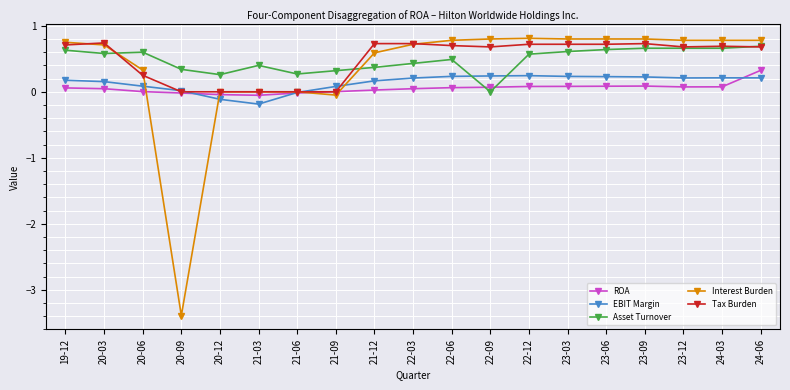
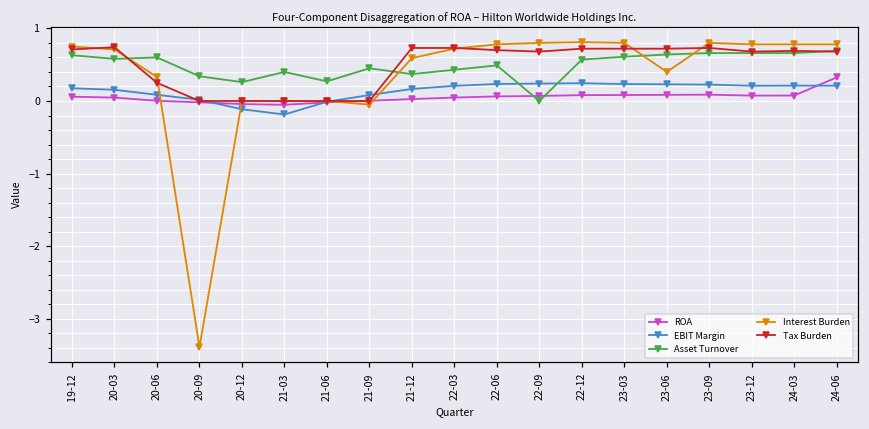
  {
    "ROA": {
      "19-12": 0.1,
      "20-03": 0.0,
      "20-06": 0.0,
      "20-12": 0.0,
      "21-03": -0.1,
      "21-12": 0.0,
      "22-03": 0.0,
      "22-06": 0.1,
      "22-09": 0.1,
      "22-12": 0.1,
      "23-03": 0.1,
      "23-06": 0.1,
      "23-09": 0.1,
      "23-12": 0.1,
      "24-03": 0.1,
      "24-06": 0.3
    },
    "EBIT Margin": {
      "19-12": 0.2,
      "20-03": 0.2,
      "20-06": 0.1,
      "20-12": -0.1,
      "21-03": -0.2,
      "21-09": 0.1,
      "21-12": 0.2,
      "22-03": 0.2,
      "22-06": 0.2,
      "22-09": 0.2,
      "22-12": 0.2,
      "23-03": 0.2,
      "23-06": 0.2,
      "23-09": 0.2,
      "23-12": 0.2,
      "24-03": 0.2,
      "24-06": 0.2
    },
    "Asset Turnover": {
      "19-12": 0.6,
      "20-03": 0.6,
      "20-06": 0.6,
      "20-09": 0.3,
      "20-12": 0.3,
      "21-03": 0.4,
      "21-06": 0.3,
-     "21-09": 0.3,
+     "21-09": 0.5,
      "21-12": 0.4,
      "22-03": 0.4,
      "22-06": 0.5,
      "22-09": 0.0,
      "22-12": 0.6,
      "23-03": 0.6,
      "23-06": 0.6,
      "23-09": 0.7
    },
    "Interest Burden": {
      "19-12": 0.8,
      "20-06": 0.3,
      "20-09": -3.4,
      "21-09": -0.1,
      "21-12": 0.6,
      "22-06": 0.8,
      "22-09": 0.8,
      "22-12": 0.8,
      "23-03": 0.8,
-     "23-06": 0.8,
+     "23-06": 0.4,
      "23-09": 0.8,
      "23-12": 0.8,
      "24-03": 0.8,
      "24-06": 0.8
    },
    "Tax Burden": {
      "19-12": 0.7,
      "20-06": 0.3,
      "21-12": 0.7,
      "22-06": 0.7,
      "22-09": 0.7,
      "22-12": 0.7,
      "23-03": 0.7,
      "23-06": 0.7,
      "23-09": 0.7
    }
  }
